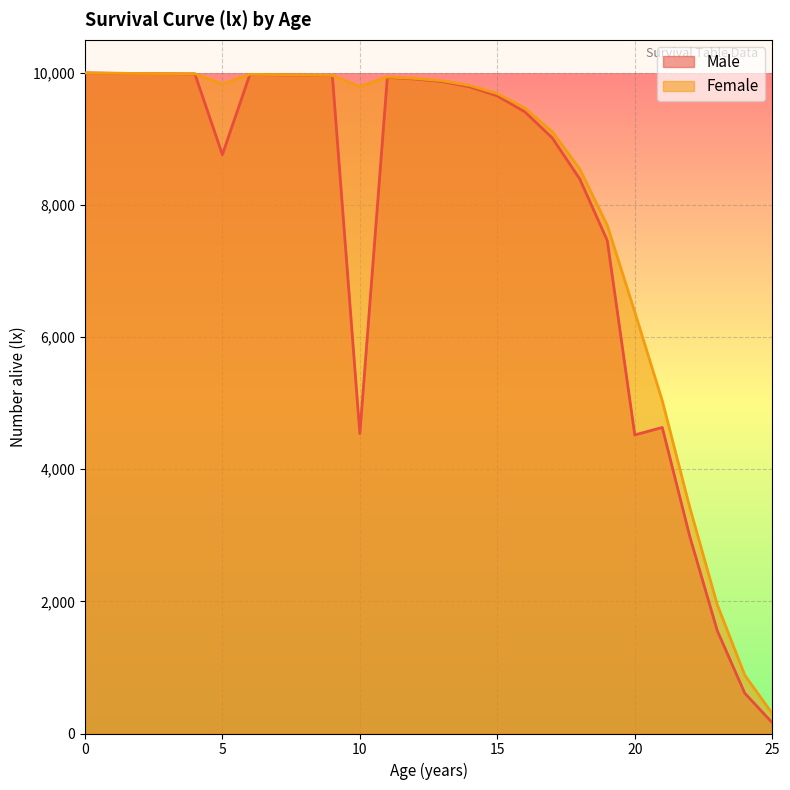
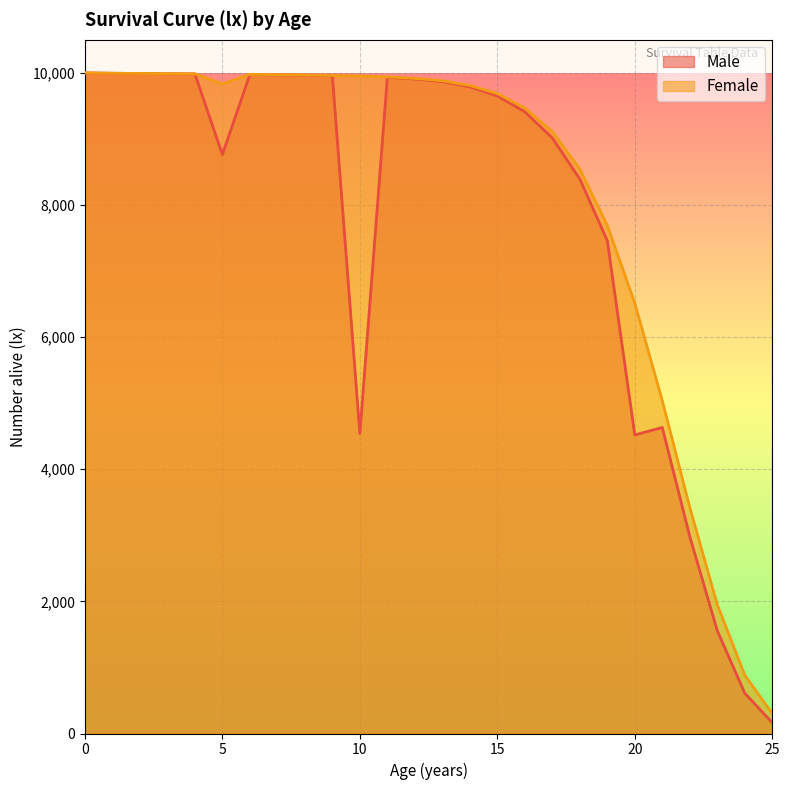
  {
    "Male": {
      "5": "8,800",
      "10": "4,500",
      "20": "4,500",
      "25": "200"
    },
    "Female": {
      "5": "9,800",
-     "10": "9,800",
-     "20": "6,400",
+     "10": "10,000",
+     "20": "6,500",
      "25": "300"
    }
  }
